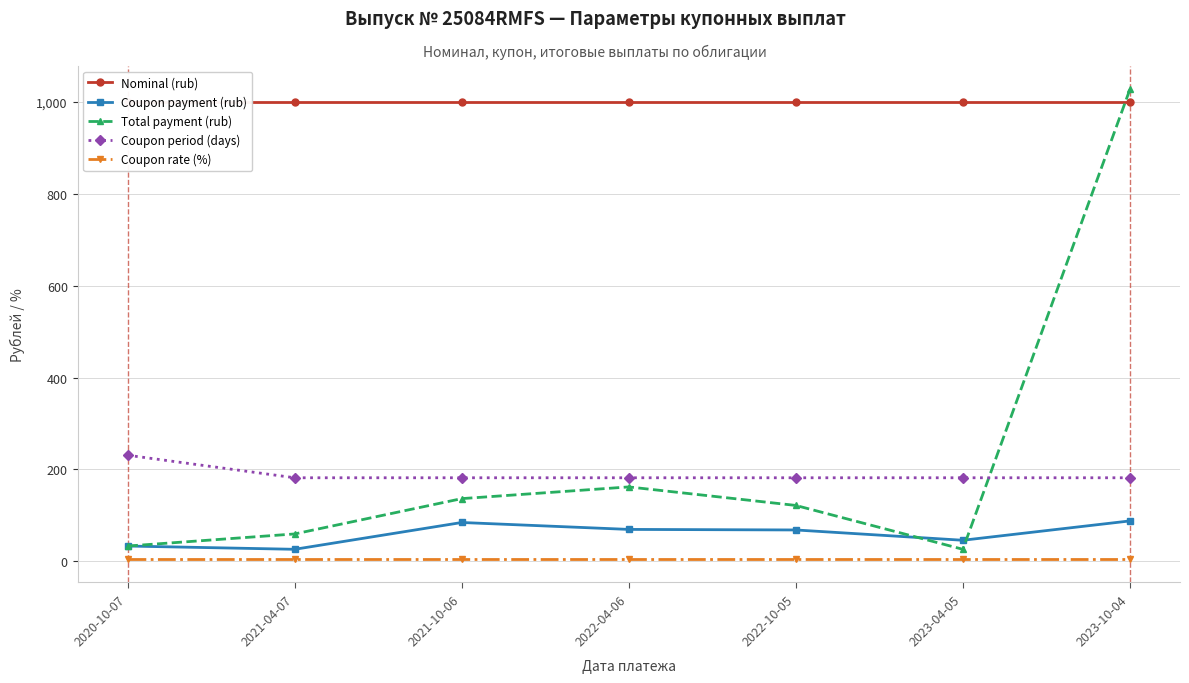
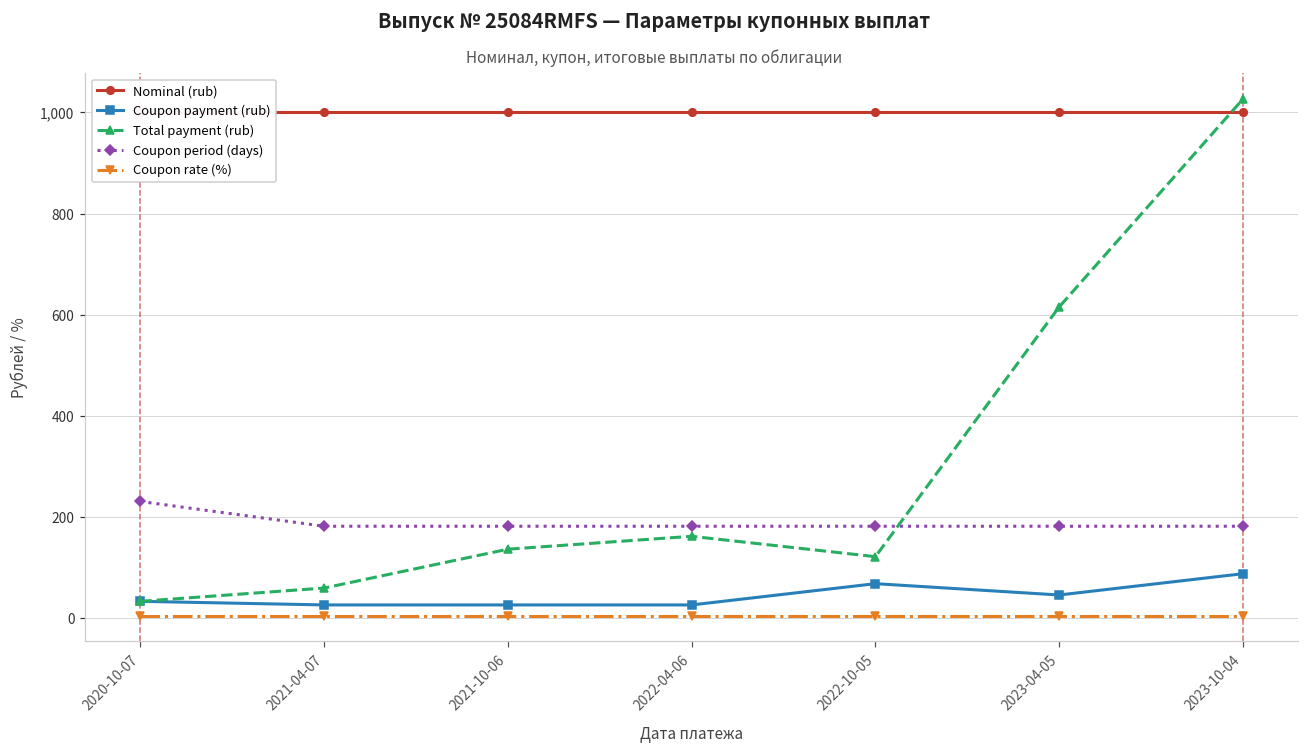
  {
    "Nominal (rub)": {
      "2021-04-07": "1,000",
      "2021-10-06": "1,000",
      "2022-04-06": "1,000",
      "2022-10-05": "1,000",
      "2023-04-05": "1,000",
      "2023-10-04": "1,000"
    },
    "Coupon payment (rub)": {
      "2021-04-07": "30",
-     "2021-10-06": "80",
-     "2022-04-06": "70",
+     "2021-10-06": "30",
+     "2022-04-06": "30",
      "2022-10-05": "70",
      "2023-04-05": "50",
      "2023-10-04": "90"
    },
    "Total payment (rub)": {
      "2021-04-07": "60",
      "2021-10-06": "140",
      "2022-04-06": "160",
      "2022-10-05": "120",
-     "2023-04-05": "30",
+     "2023-04-05": "620",
      "2023-10-04": "1,030"
    },
    "Coupon period (days)": {
      "2020-10-07": "230",
      "2021-04-07": "180",
      "2021-10-06": "180",
      "2022-04-06": "180",
      "2022-10-05": "180",
      "2023-04-05": "180",
      "2023-10-04": "180"
    },
    "Coupon rate (%)": {
      "2020-10-07": "10",
      "2021-04-07": "10",
      "2021-10-06": "10",
      "2022-04-06": "10",
      "2022-10-05": "10",
      "2023-04-05": "10",
      "2023-10-04": "10"
    }
  }
